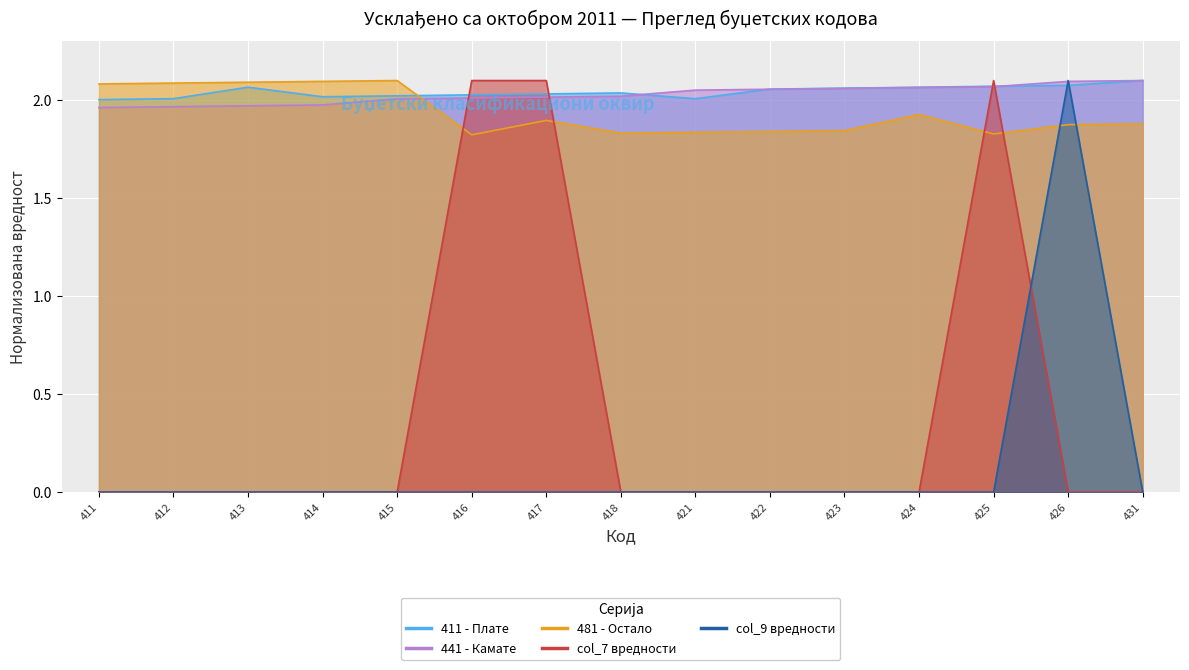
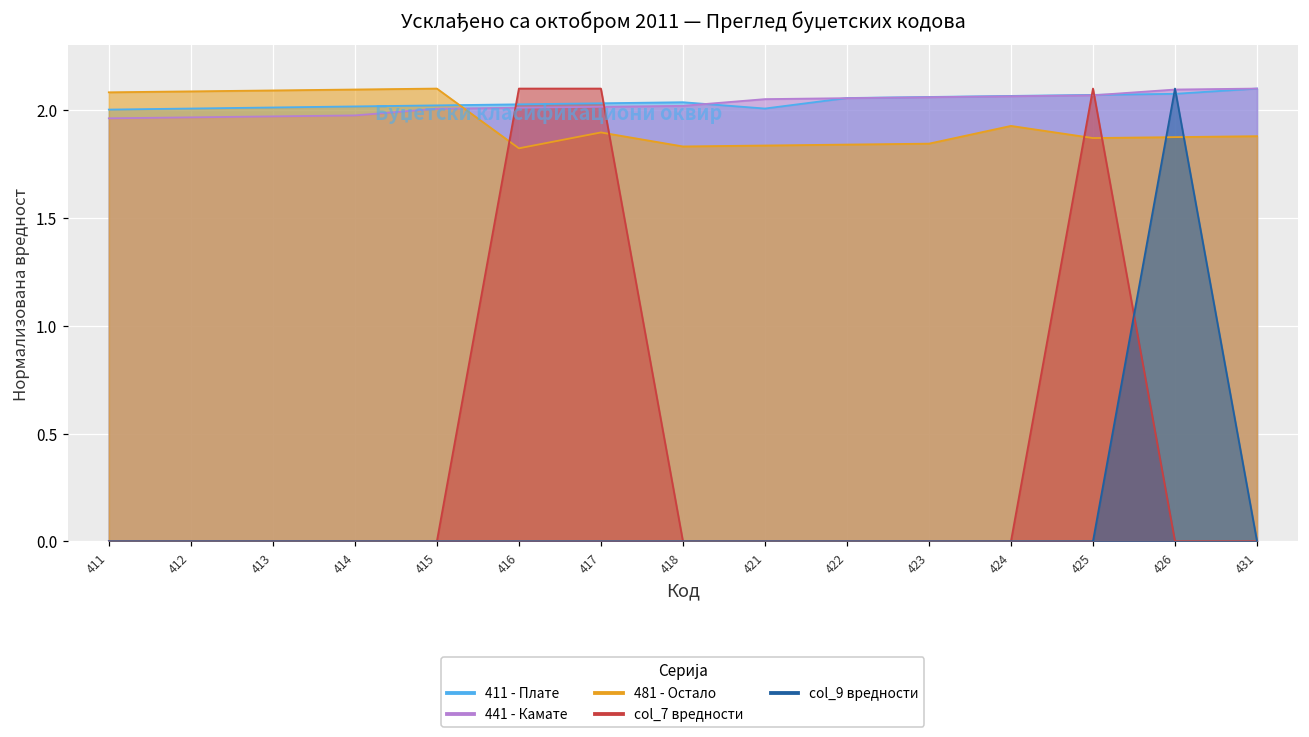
  {
    "411 - Плате": {
      "411": 2.00,
      "412": 2.01,
-     "413": 2.07,
+     "413": 2.01,
      "414": 2.02,
      "415": 2.02,
      "416": 2.03,
      "417": 2.03,
      "418": 2.04,
      "421": 2.01,
      "426": 2.08
    },
    "441 - Камате": {
      "411": 1.96,
      "412": 1.97,
      "413": 1.97,
      "414": 1.98,
      "415": 2.01,
      "416": 2.01,
      "417": 2.02,
      "418": 2.02,
      "421": 2.05
    },
    "481 - Остало": {
      "411": 2.08,
      "412": 2.09,
      "413": 2.09,
      "414": 2.10,
      "415": 2.10,
      "416": 1.82,
      "417": 1.90,
      "418": 1.83,
      "421": 1.84,
      "422": 1.84,
      "423": 1.84,
      "424": 1.93,
-     "425": 1.83,
+     "425": 1.87,
      "426": 1.87,
      "431": 1.88
    },
    "col_7 вредности": {
      "416": 2.10,
      "417": 2.10,
      "425": 2.10,
      "426": 0.00
    },
    "col_9 вредности": {
      "416": 0.00,
      "417": 0.00,
      "425": 0.00
    }
  }
